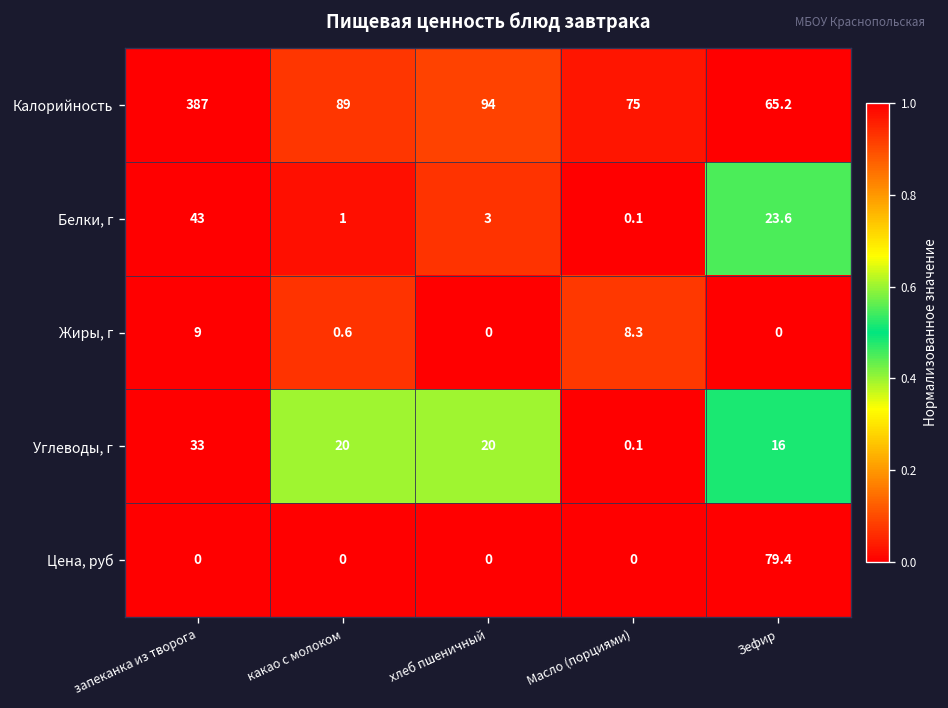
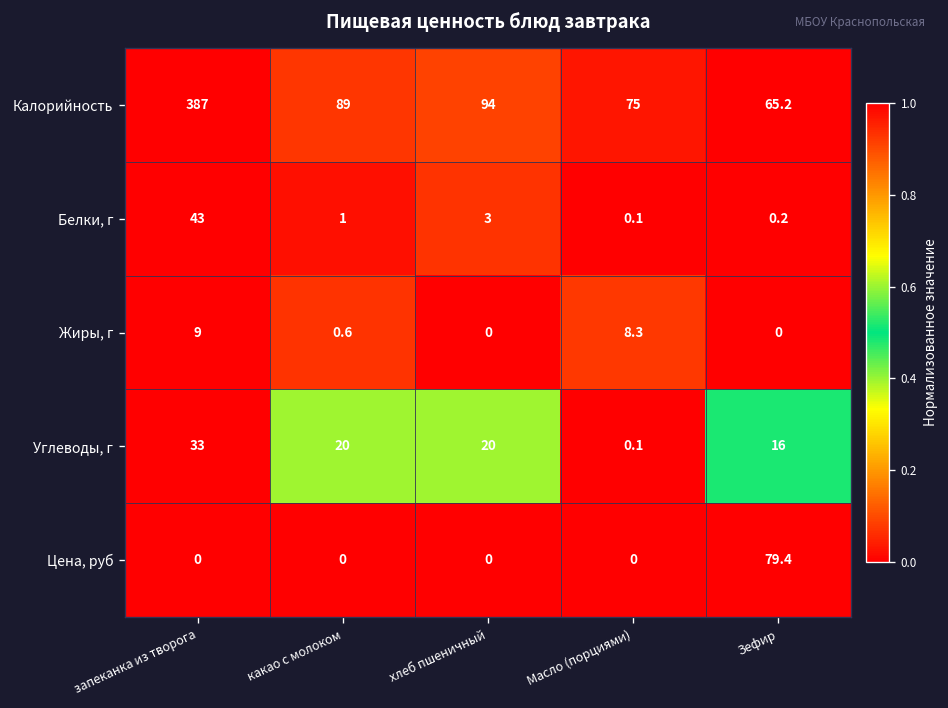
  {
    "Калорийность": {
      "запеканка из творога": 387,
      "какао с молоком": 89,
      "хлеб пшеничный": 94,
      "Масло (порциями)": 75,
      "Зефир": 65.2
    },
    "Белки, г": {
      "запеканка из творога": 43,
      "какао с молоком": 1,
      "хлеб пшеничный": 3,
      "Масло (порциями)": 0.1,
-     "Зефир": 23.6
+     "Зефир": 0.2
    },
    "Жиры, г": {
      "запеканка из творога": 9,
      "какао с молоком": 0.6,
      "хлеб пшеничный": 0,
      "Масло (порциями)": 8.3,
      "Зефир": 0
    },
    "Углеводы, г": {
      "запеканка из творога": 33,
      "какао с молоком": 20,
      "хлеб пшеничный": 20,
      "Масло (порциями)": 0.1,
      "Зефир": 16
    },
    "Цена, руб": {
      "запеканка из творога": 0,
      "какао с молоком": 0,
      "хлеб пшеничный": 0,
      "Масло (порциями)": 0,
      "Зефир": 79.4
    }
  }
